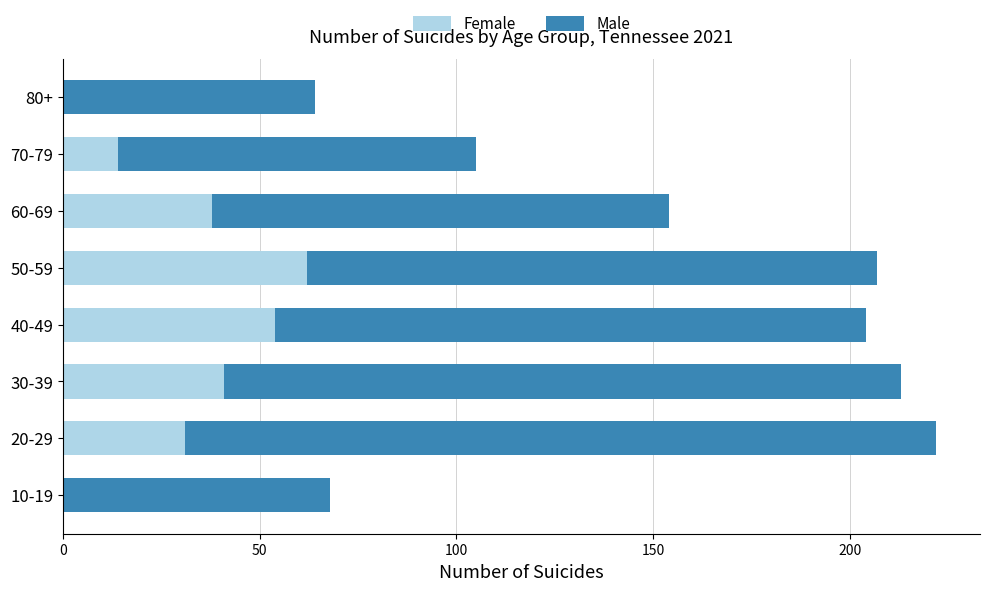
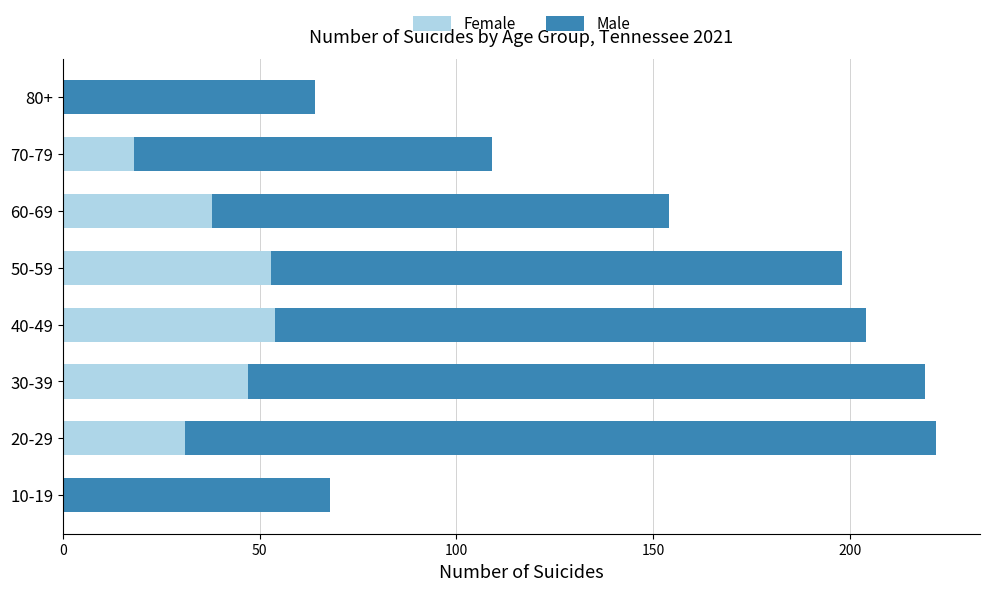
  {
    "Female": {
      "80+": 0,
-     "70-79": 14,
+     "70-79": 18,
      "60-69": 38,
-     "50-59": 62,
+     "50-59": 53,
      "40-49": 54,
-     "30-39": 41,
+     "30-39": 47,
      "20-29": 31,
      "10-19": 0
    }
  }
